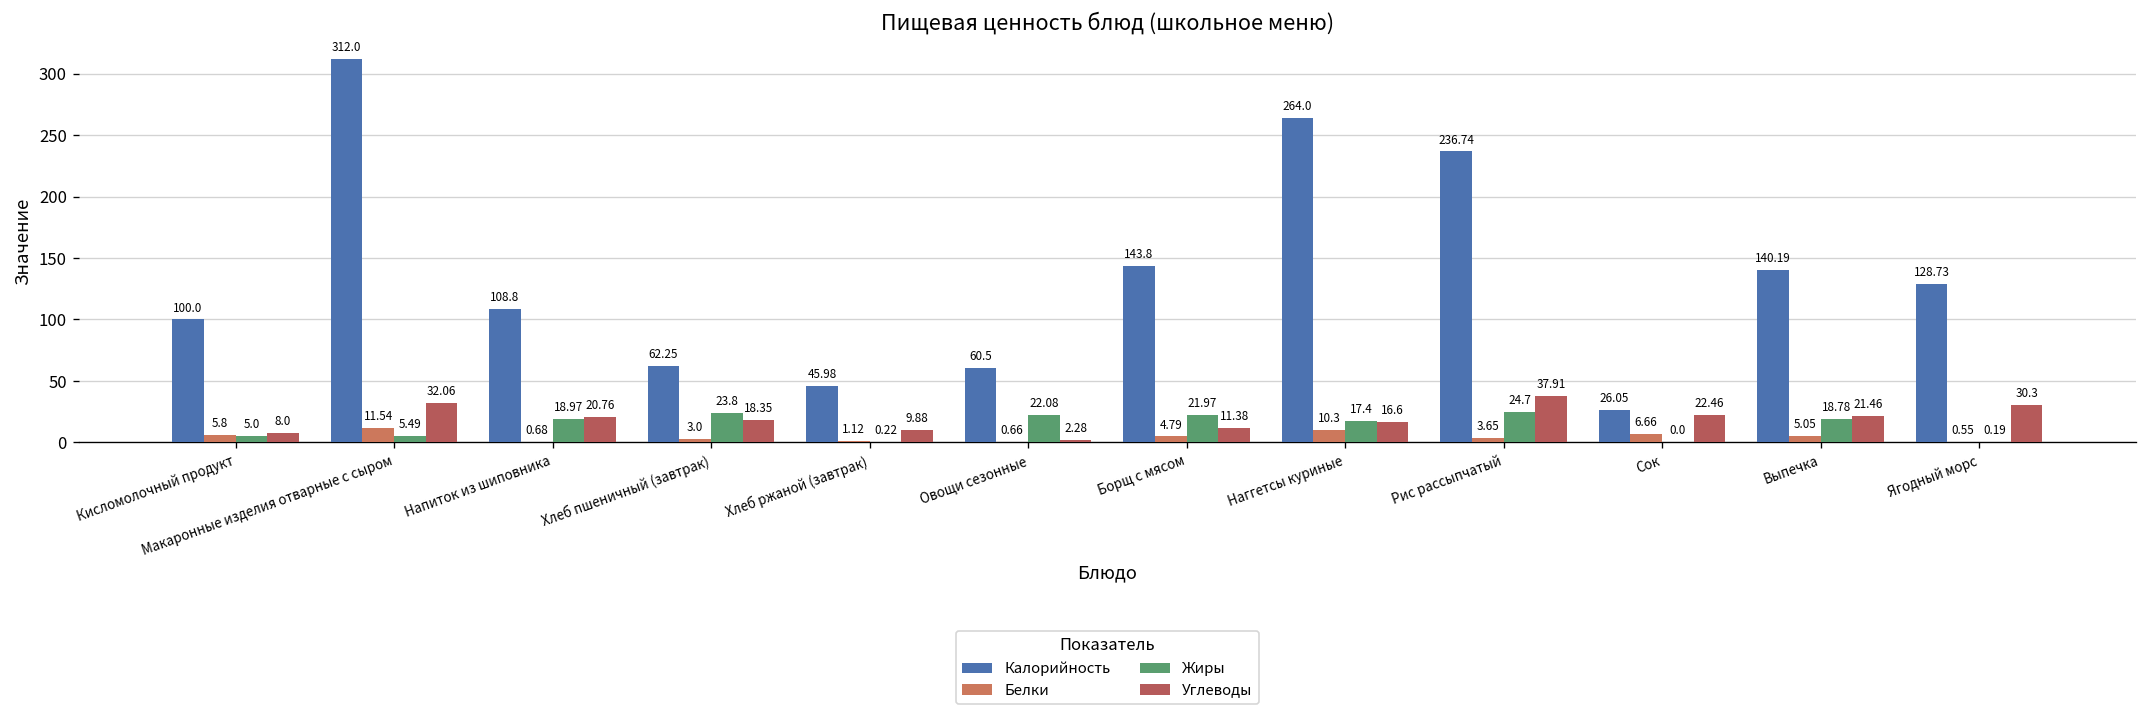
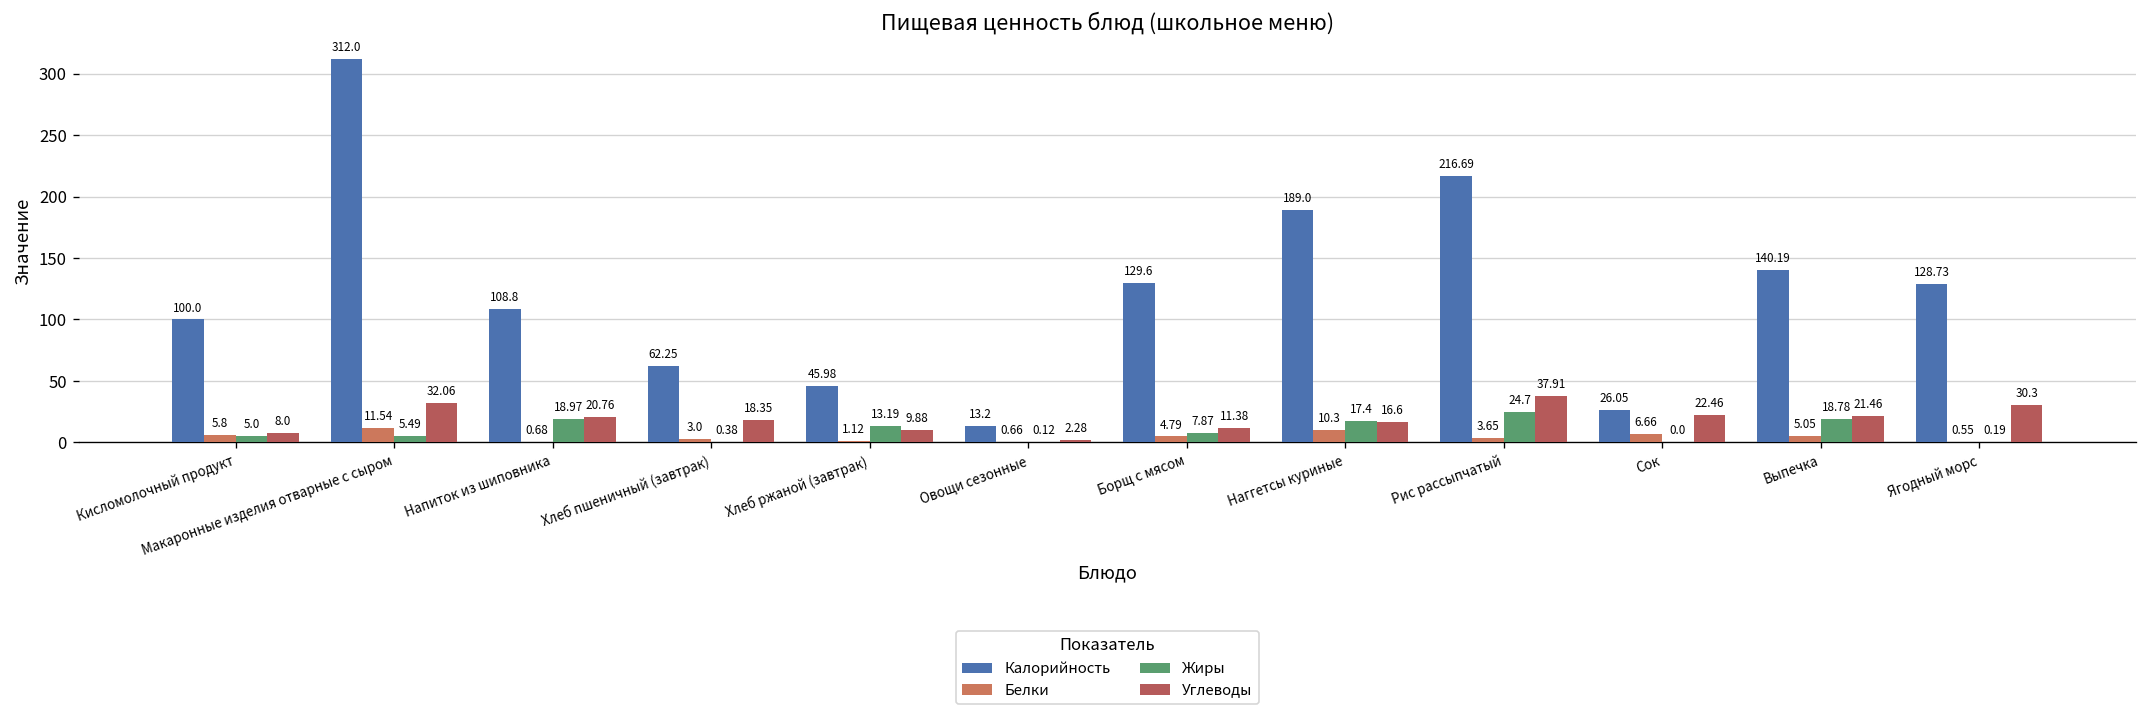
  {
    "Калорийность": {
      "Кисломолочный продукт": 100.0,
      "Макаронные изделия отварные с сыром": 312.0,
      "Напиток из шиповника": 108.8,
      "Хлеб пшеничный (завтрак)": 62.25,
      "Хлеб ржаной (завтрак)": 45.98,
-     "Овощи сезонные": 60.5,
-     "Борщ с мясом": 143.8,
-     "Наггетсы куриные": 264.0,
-     "Рис рассыпчатый": 236.74,
+     "Овощи сезонные": 13.2,
+     "Борщ с мясом": 129.6,
+     "Наггетсы куриные": 189.0,
+     "Рис рассыпчатый": 216.69,
      "Сок": 26.05,
      "Выпечка": 140.19,
      "Ягодный морс": 128.73
    },
    "Жиры": {
      "Кисломолочный продукт": 5.0,
      "Макаронные изделия отварные с сыром": 5.49,
      "Напиток из шиповника": 18.97,
-     "Хлеб пшеничный (завтрак)": 23.8,
-     "Хлеб ржаной (завтрак)": 0.22,
-     "Овощи сезонные": 22.08,
-     "Борщ с мясом": 21.97,
+     "Хлеб пшеничный (завтрак)": 0.38,
+     "Хлеб ржаной (завтрак)": 13.19,
+     "Овощи сезонные": 0.12,
+     "Борщ с мясом": 7.87,
      "Наггетсы куриные": 17.4,
      "Рис рассыпчатый": 24.7,
      "Сок": 0.0,
      "Выпечка": 18.78,
      "Ягодный морс": 0.19
    }
  }
